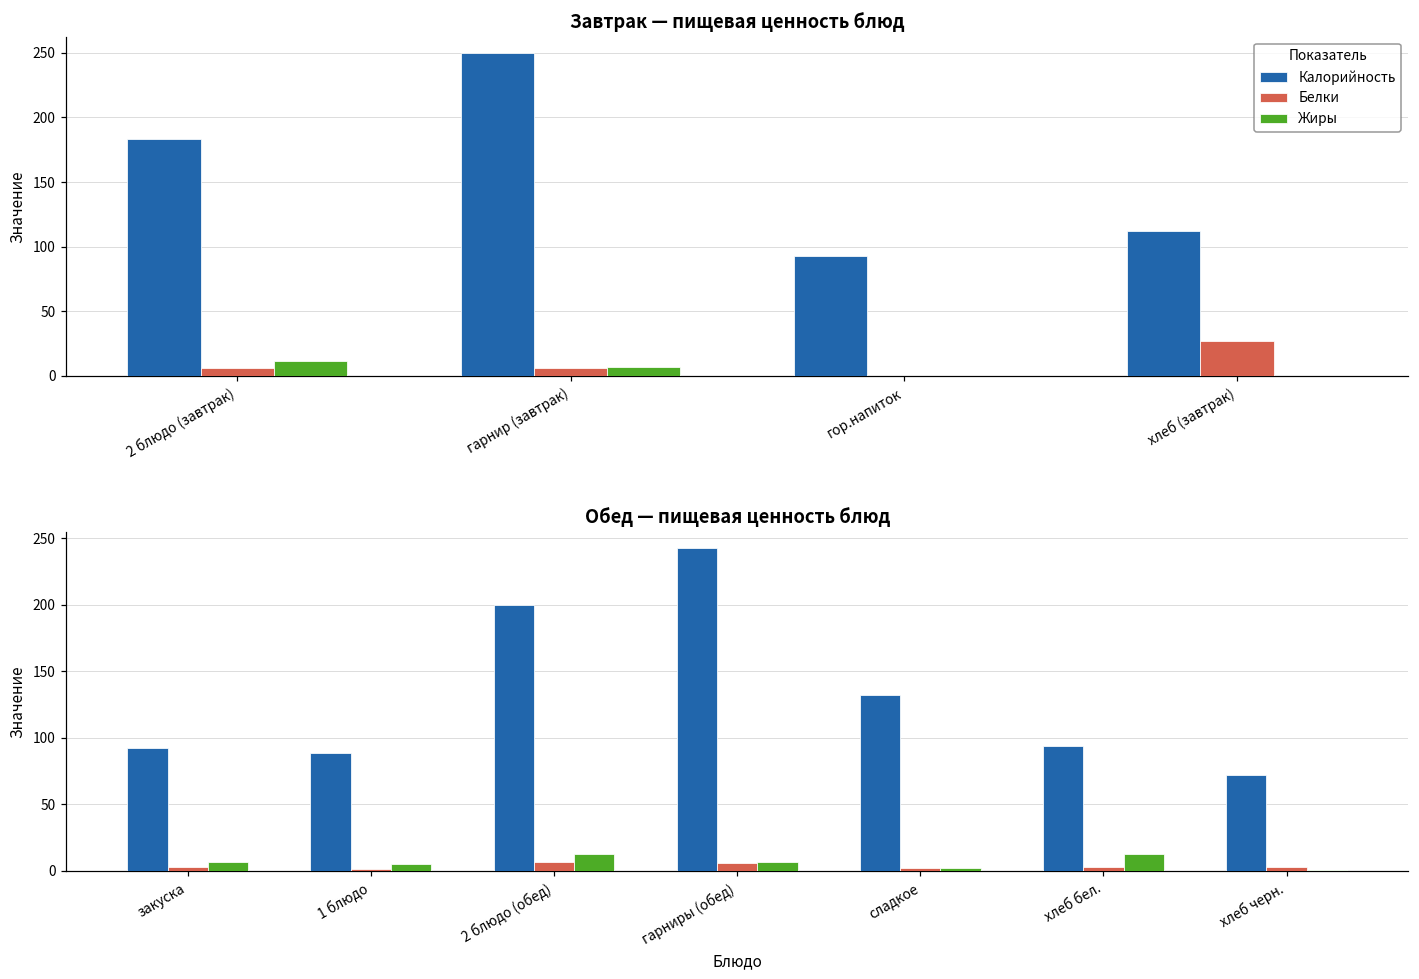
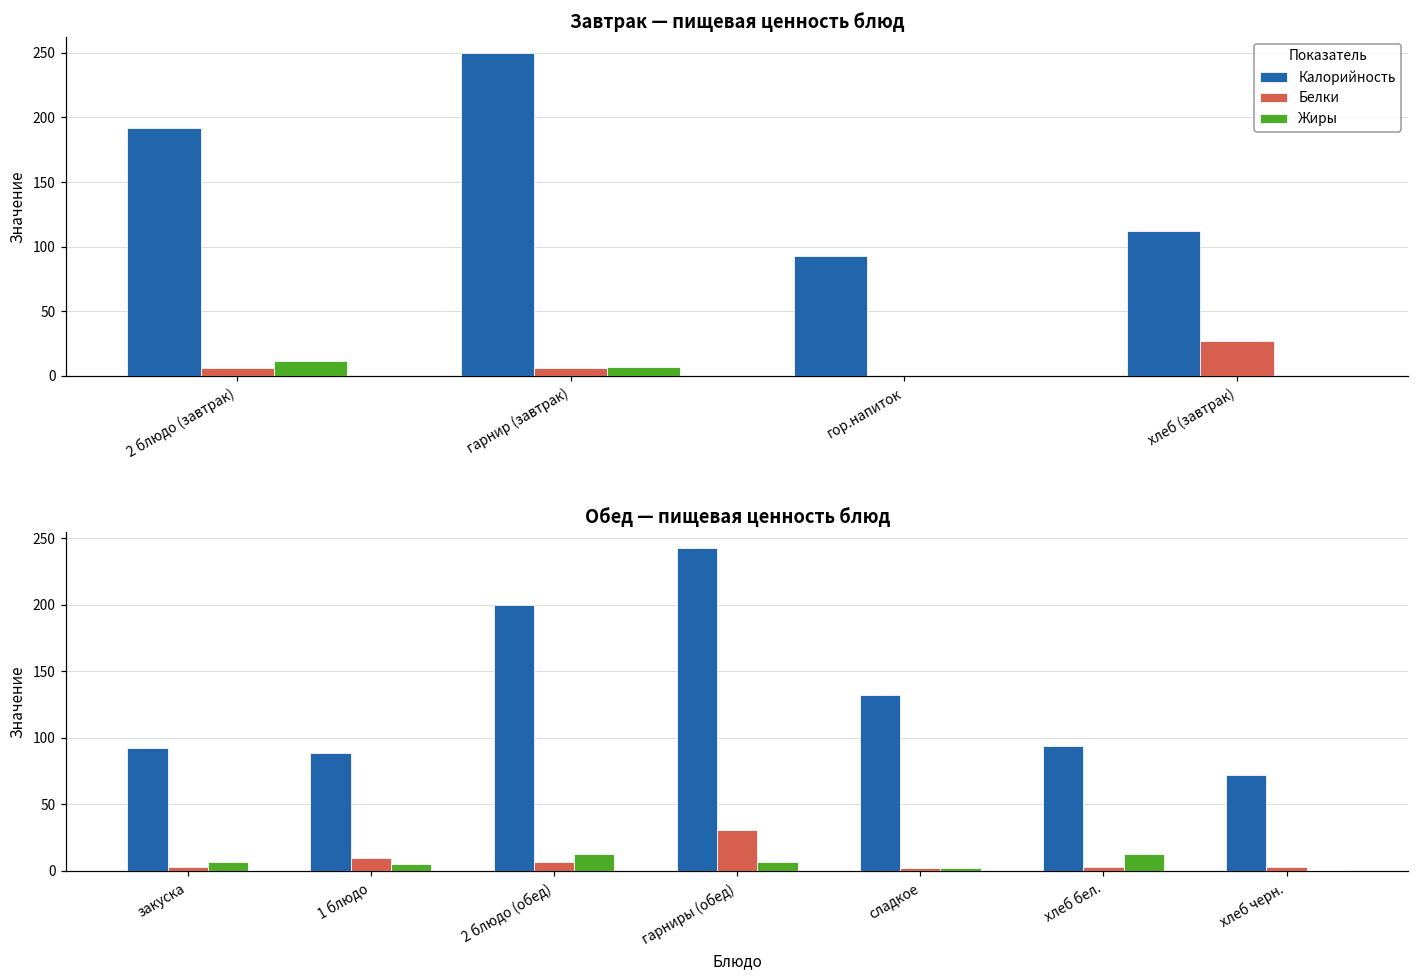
  {
    "Завтрак — пищевая ценность блюд": {
      "Калорийность": {
-       "2 блюдо (завтрак)": 183,
+       "2 блюдо (завтрак)": 192,
        "гарнир (завтрак)": 250,
        "гор.напиток": 93,
        "хлеб (завтрак)": 112
      },
      "Белки": {
        "2 блюдо (завтрак)": 6,
        "гарнир (завтрак)": 6,
        "хлеб (завтрак)": 27
      },
      "Жиры": {
        "2 блюдо (завтрак)": 12,
        "гарнир (завтрак)": 7,
        "гор.напиток": 0
      }
    },
    "Обед — пищевая ценность блюд": {
      "Калорийность": {
        "закуска": 92,
        "1 блюдо": 88,
        "2 блюдо (обед)": 200,
        "гарниры (обед)": 243,
        "сладкое": 132,
        "хлеб бел.": 94,
        "хлеб черн.": 72
      },
      "Белки": {
        "закуска": 3,
-       "1 блюдо": 2,
+       "1 блюдо": 9,
        "2 блюдо (обед)": 7,
-       "гарниры (обед)": 6,
+       "гарниры (обед)": 31,
        "хлеб бел.": 3,
        "хлеб черн.": 3
      },
      "Жиры": {
        "закуска": 7,
        "1 блюдо": 5,
        "2 блюдо (обед)": 13,
        "гарниры (обед)": 7,
        "сладкое": 2,
        "хлеб бел.": 13
      }
    }
  }
